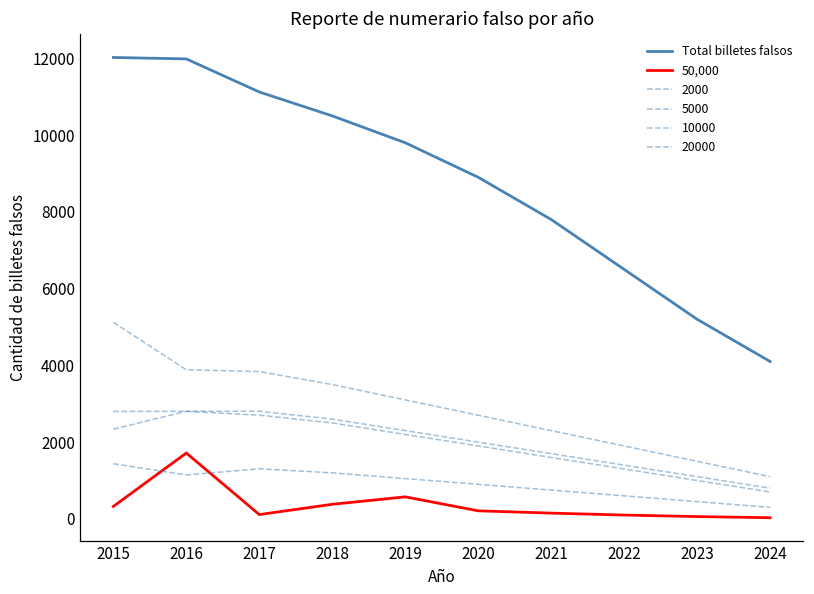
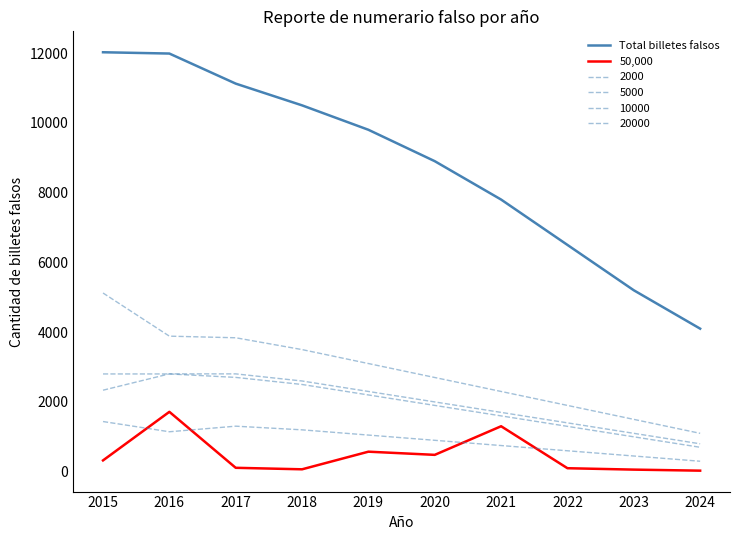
  {
    "50,000": {
      "2015": 300,
      "2016": 1700,
      "2017": 100,
-     "2018": 400,
+     "2018": 100,
      "2019": 600,
-     "2020": 200,
-     "2021": 200,
+     "2020": 500,
+     "2021": 1300,
      "2022": 100,
      "2023": 100,
      "2024": 0
    }
  }
